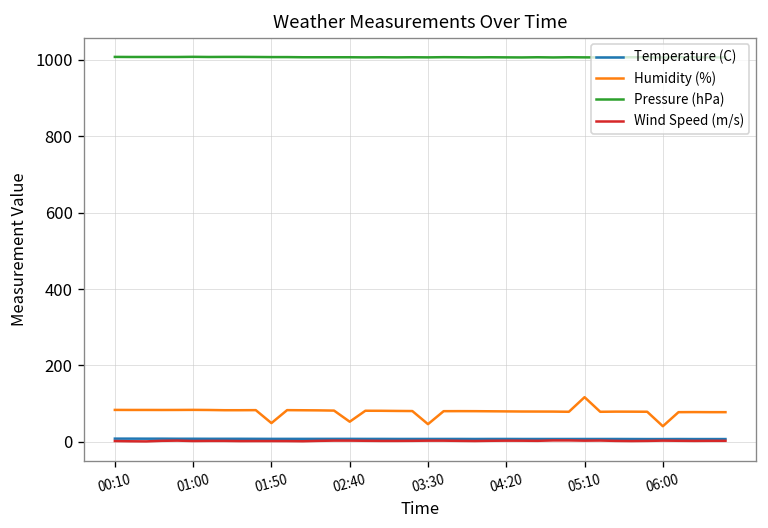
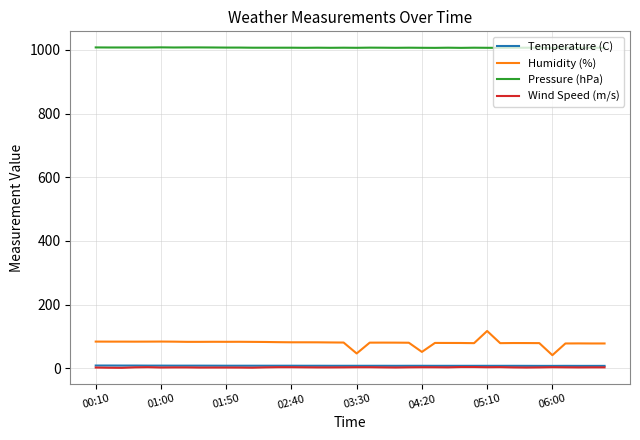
  {
    "Humidity (%)": {
      "00:10": 80,
      "01:00": 80,
-     "01:50": 50,
-     "02:40": 50,
+     "01:50": 80,
+     "02:40": 80,
      "03:30": 50,
-     "04:20": 80,
+     "04:20": 50,
      "05:10": 120,
      "06:00": 40
    },
    "Pressure (hPa)": {
      "00:10": 1010,
      "01:00": 1010,
      "01:50": 1010,
      "02:40": 1010,
      "03:30": 1010,
      "04:20": 1010,
      "05:10": 1010
    }
  }
